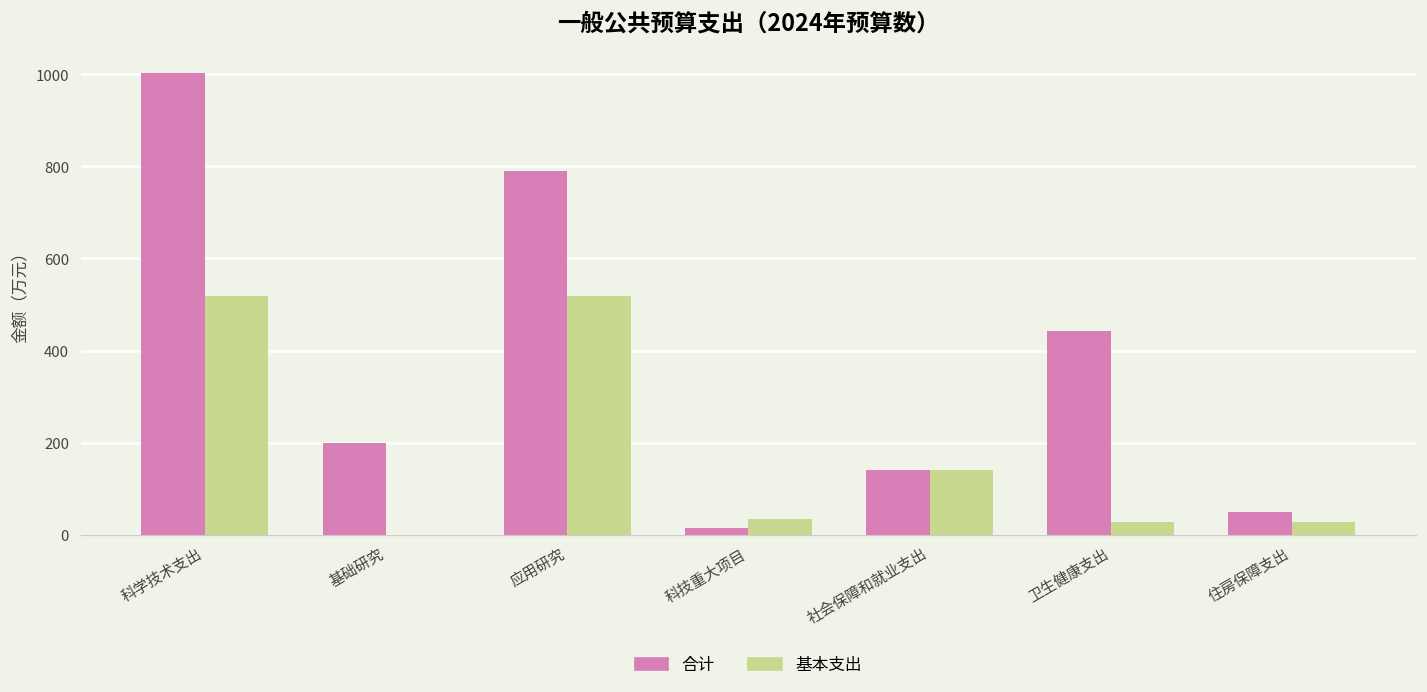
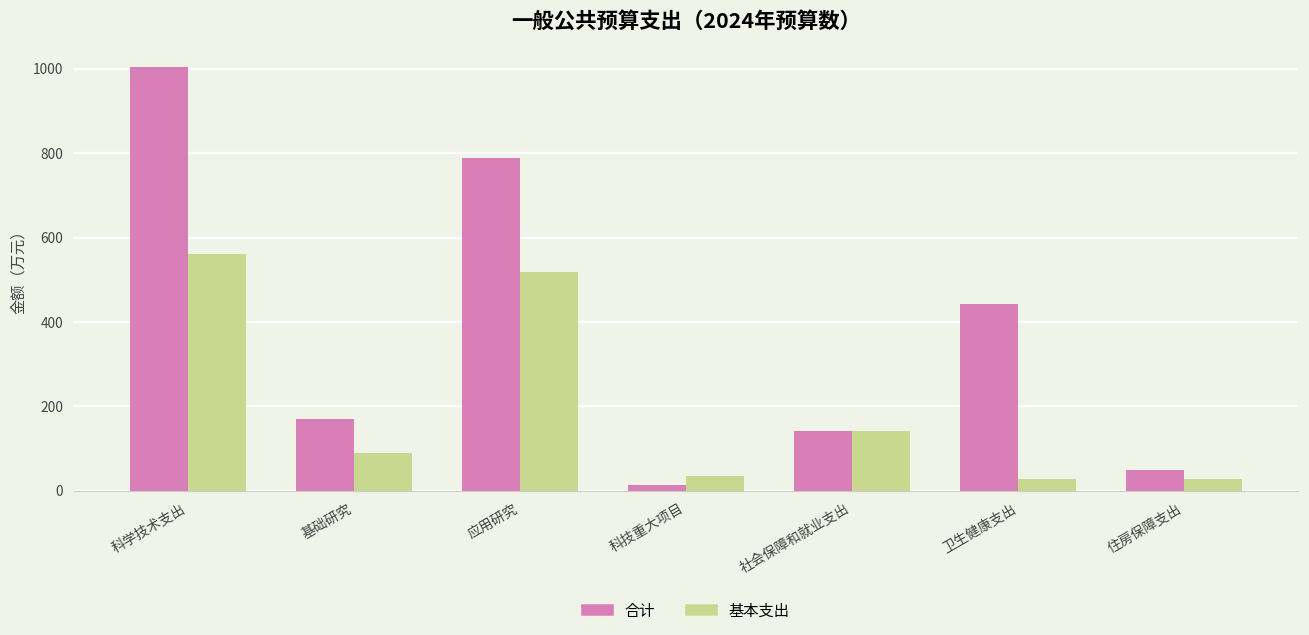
  {
    "合计": {
      "科学技术支出": 1000,
-     "基础研究": 200,
+     "基础研究": 170,
      "应用研究": 790,
      "科技重大项目": 10,
      "社会保障和就业支出": 140,
      "卫生健康支出": 440,
      "住房保障支出": 50
    },
    "基本支出": {
-     "科学技术支出": 520,
-     "基础研究": 0,
+     "科学技术支出": 560,
+     "基础研究": 90,
      "应用研究": 520,
      "科技重大项目": 40,
      "社会保障和就业支出": 140,
      "卫生健康支出": 30,
      "住房保障支出": 30
    }
  }
